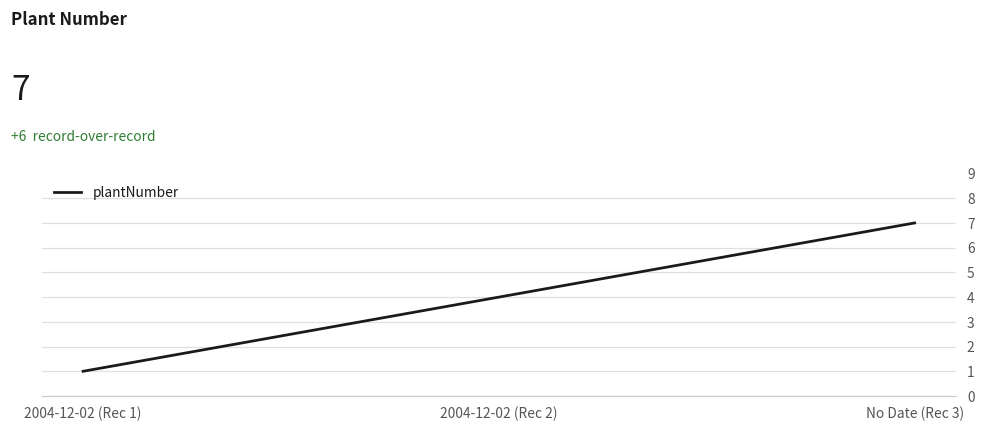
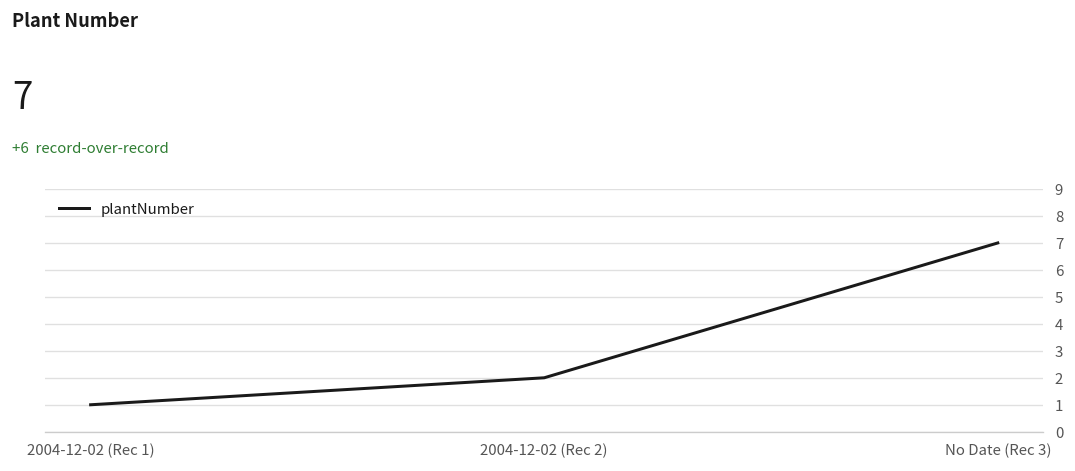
  {
    "2004-12-02 (Rec 1)": 1,
-   "2004-12-02 (Rec 2)": 4,
+   "2004-12-02 (Rec 2)": 2,
    "No Date (Rec 3)": 7
  }
